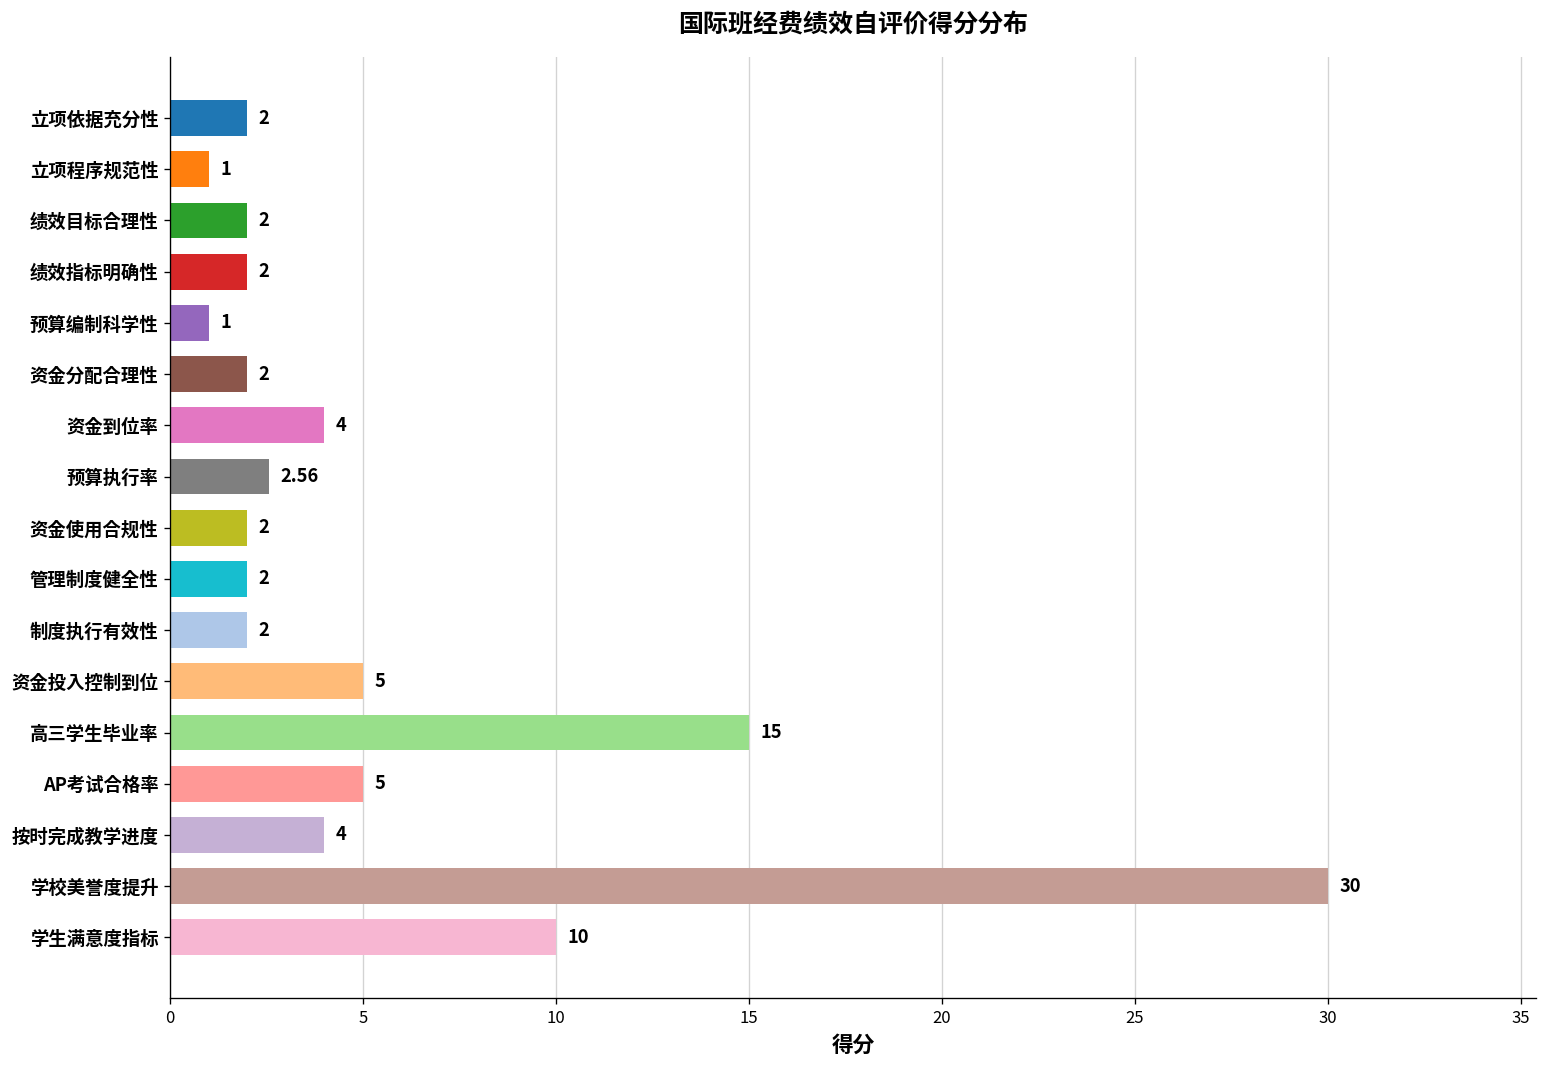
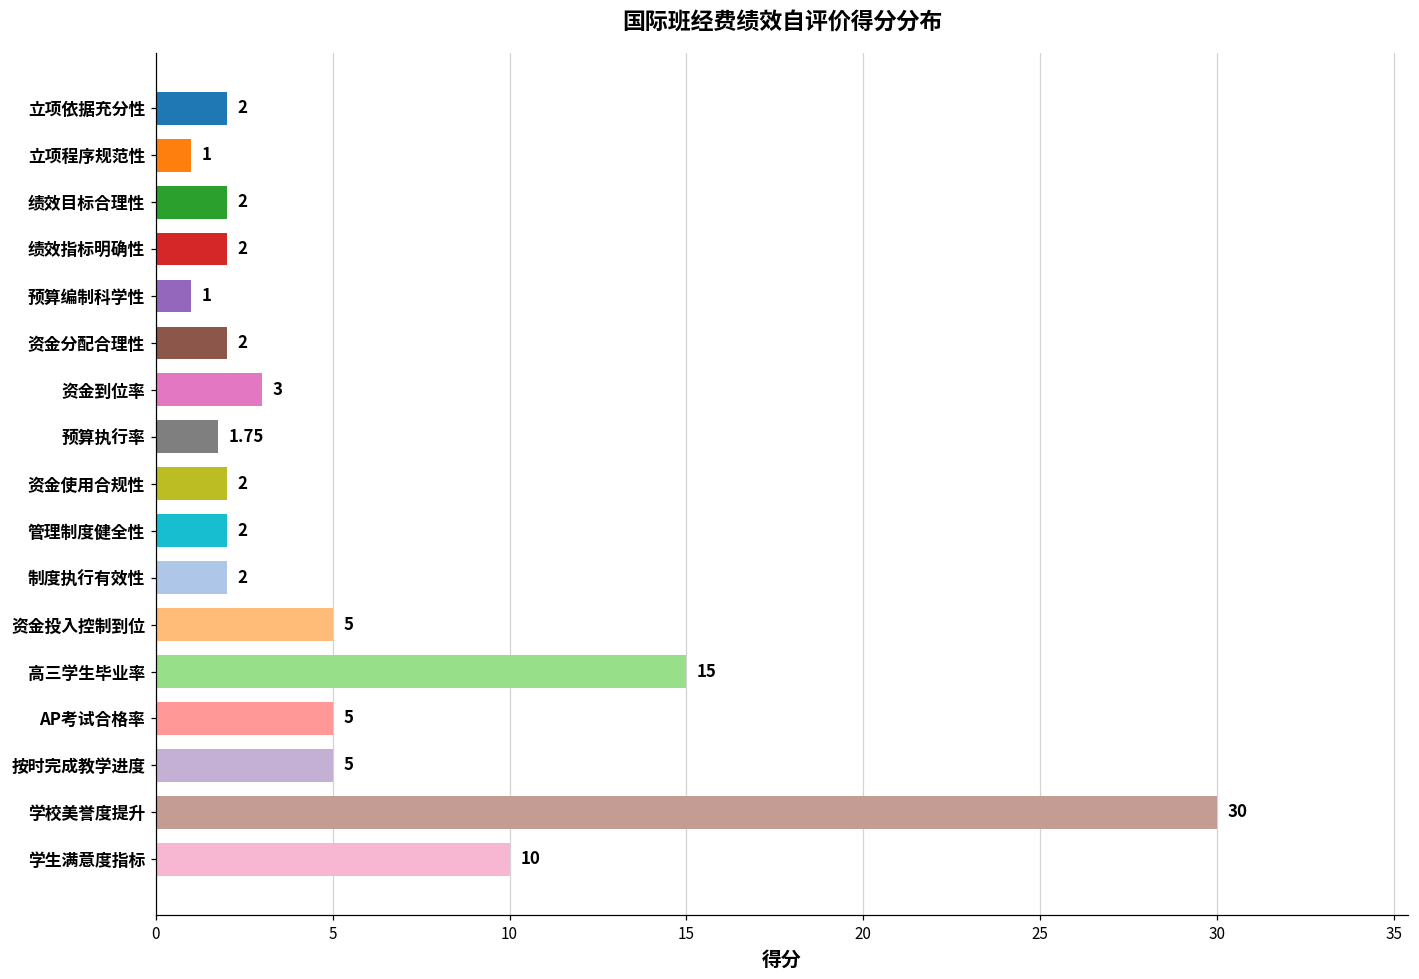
  {
    "立项依据充分性": 2,
    "立项程序规范性": 1,
    "绩效目标合理性": 2,
    "绩效指标明确性": 2,
    "预算编制科学性": 1,
    "资金分配合理性": 2,
-   "资金到位率": 4,
-   "预算执行率": 2.56,
+   "资金到位率": 3,
+   "预算执行率": 1.75,
    "资金使用合规性": 2,
    "管理制度健全性": 2,
    "制度执行有效性": 2,
    "资金投入控制到位": 5,
    "高三学生毕业率": 15,
    "AP考试合格率": 5,
-   "按时完成教学进度": 4,
+   "按时完成教学进度": 5,
    "学校美誉度提升": 30,
    "学生满意度指标": 10
  }
